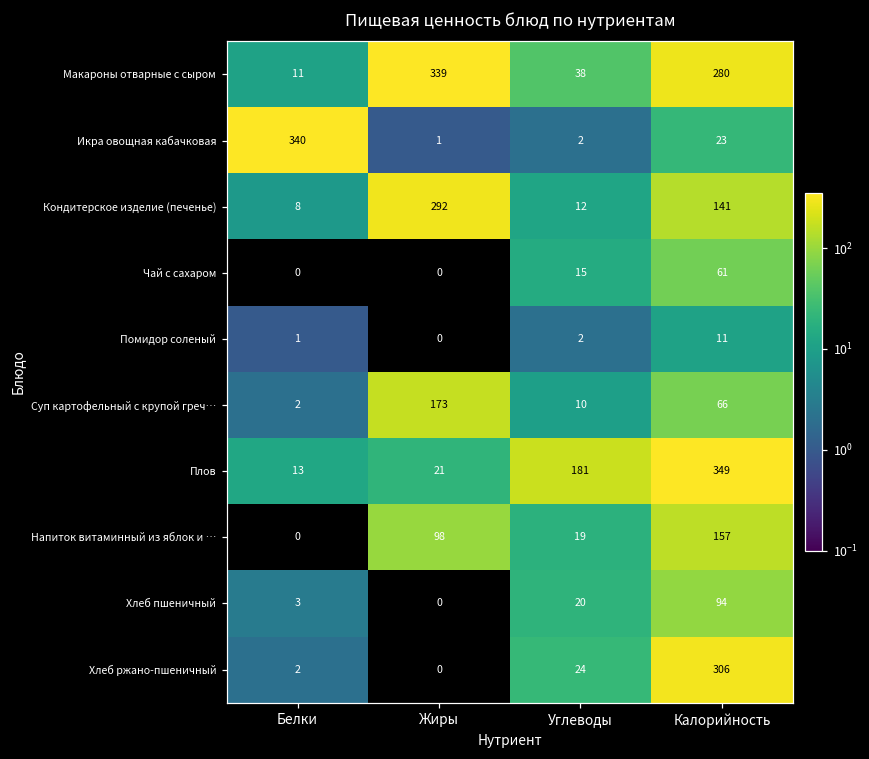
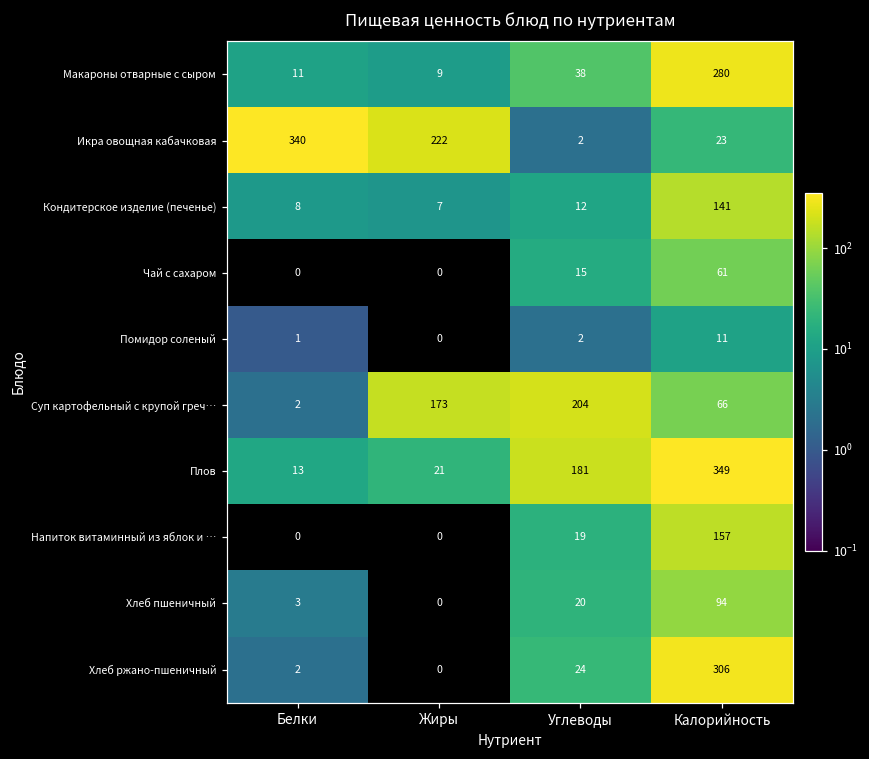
  {
    "Макароны отварные с сыром": {
      "Белки": 11,
-     "Жиры": 339,
+     "Жиры": 9,
      "Углеводы": 38,
      "Калорийность": 280
    },
    "Икра овощная кабачковая": {
      "Белки": 340,
-     "Жиры": 1,
+     "Жиры": 222,
      "Углеводы": 2,
      "Калорийность": 23
    },
    "Кондитерское изделие (печенье)": {
      "Белки": 8,
-     "Жиры": 292,
+     "Жиры": 7,
      "Углеводы": 12,
      "Калорийность": 141
    },
    "Чай с сахаром": {
      "Белки": 0,
      "Жиры": 0,
      "Углеводы": 15,
      "Калорийность": 61
    },
    "Помидор соленый": {
      "Белки": 1,
      "Жиры": 0,
      "Углеводы": 2,
      "Калорийность": 11
    },
    "Суп картофельный с крупой греч…": {
      "Белки": 2,
      "Жиры": 173,
-     "Углеводы": 10,
+     "Углеводы": 204,
      "Калорийность": 66
    },
    "Плов": {
      "Белки": 13,
      "Жиры": 21,
      "Углеводы": 181,
      "Калорийность": 349
    },
    "Напиток витаминный из яблок и …": {
      "Белки": 0,
-     "Жиры": 98,
+     "Жиры": 0,
      "Углеводы": 19,
      "Калорийность": 157
    },
    "Хлеб пшеничный": {
      "Белки": 3,
      "Жиры": 0,
      "Углеводы": 20,
      "Калорийность": 94
    },
    "Хлеб ржано-пшеничный": {
      "Белки": 2,
      "Жиры": 0,
      "Углеводы": 24,
      "Калорийность": 306
    }
  }
